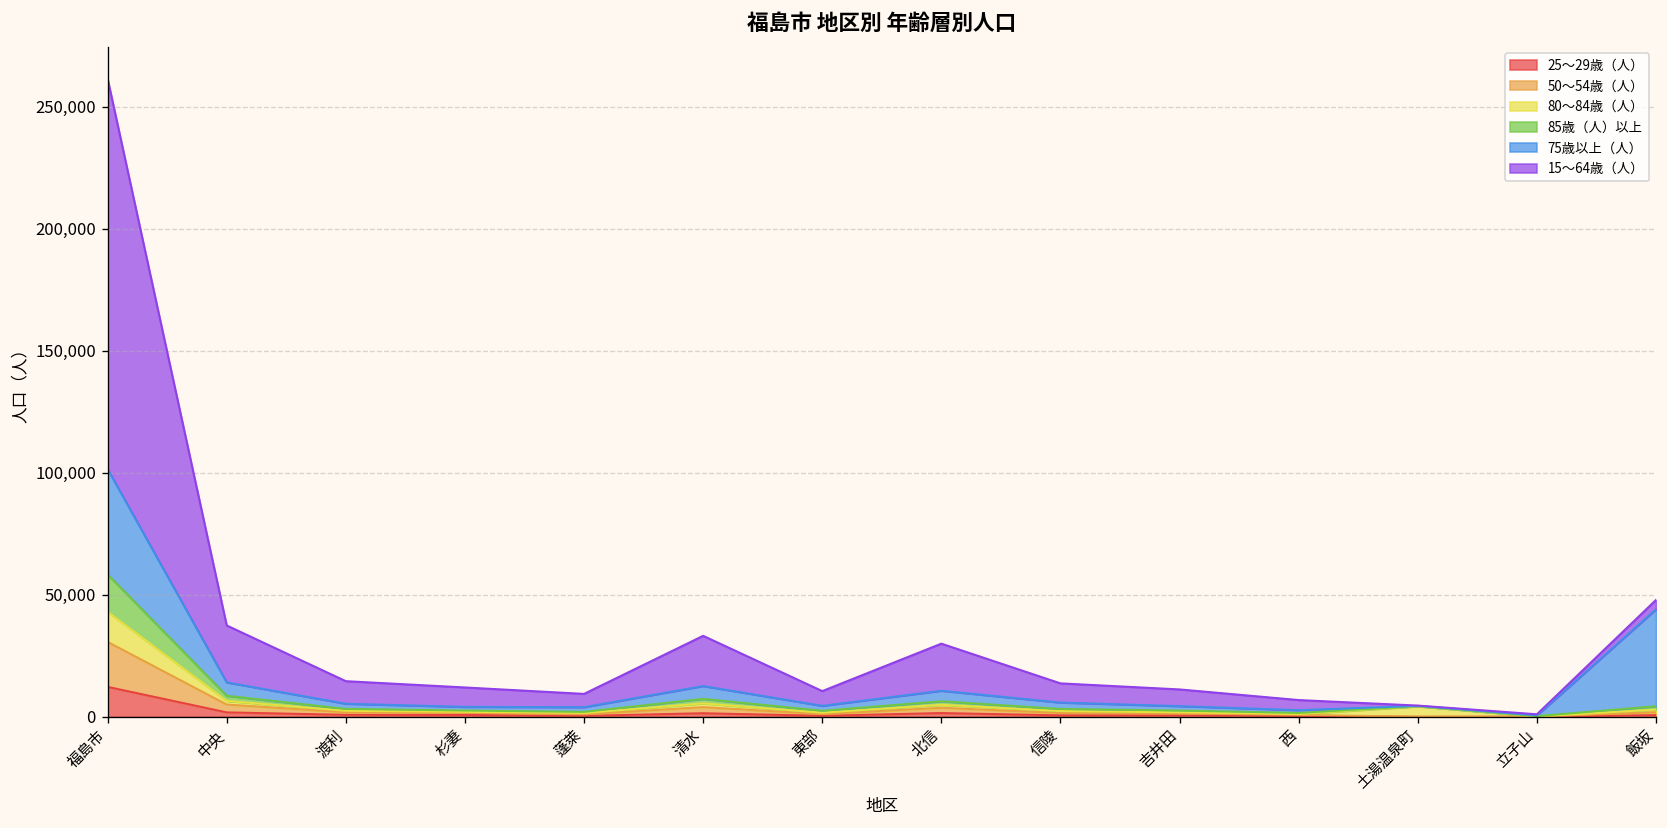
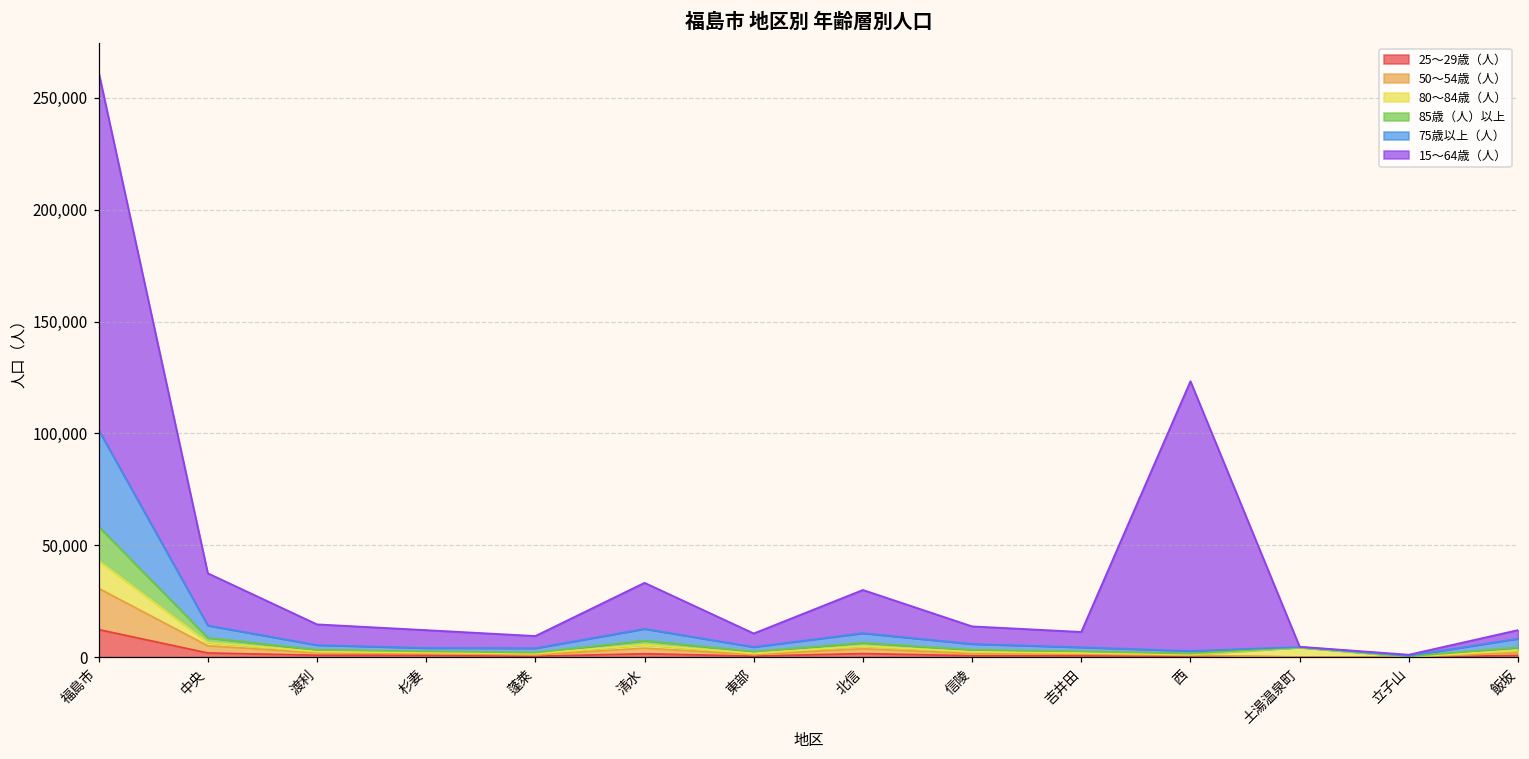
  {
    "25～29歳（人）": {
      "福島市": "12,000",
      "中央": "2,000",
      "清水": "1,000",
      "北信": "2,000"
    },
    "50～54歳（人）": {
      "福島市": "18,000",
      "中央": "3,000",
      "清水": "3,000"
    },
    "80～84歳（人）": {
      "福島市": "12,000",
      "中央": "1,000",
      "清水": "2,000"
    },
    "85歳（人）以上": {
      "福島市": "15,000",
      "中央": "2,000",
      "清水": "2,000",
      "北信": "1,000",
      "飯坂": "1,000"
    },
    "75歳以上（人）": {
      "福島市": "43,000",
      "中央": "6,000",
      "渡利": "2,000",
      "杉妻": "2,000",
      "蓬萊": "2,000",
      "清水": "5,000",
      "東部": "2,000",
      "北信": "4,000",
      "信陵": "3,000",
      "吉井田": "2,000",
-     "飯坂": "40,000"
+     "飯坂": "4,000"
    },
    "15～64歳（人）": {
      "福島市": "160,000",
      "中央": "23,000",
      "渡利": "9,000",
      "杉妻": "8,000",
      "蓬萊": "5,000",
      "清水": "21,000",
      "東部": "6,000",
      "北信": "19,000",
      "信陵": "8,000",
      "吉井田": "7,000",
-     "西": "4,000",
+     "西": "121,000",
      "飯坂": "4,000"
    }
  }
